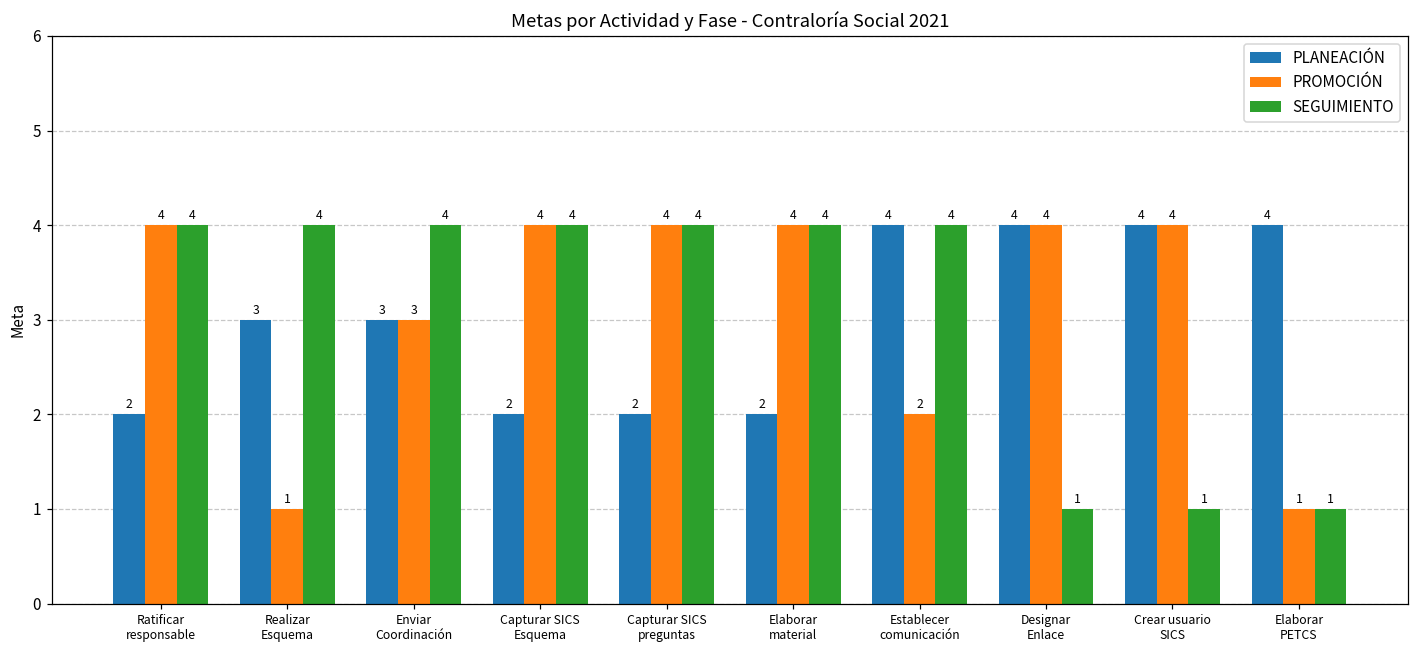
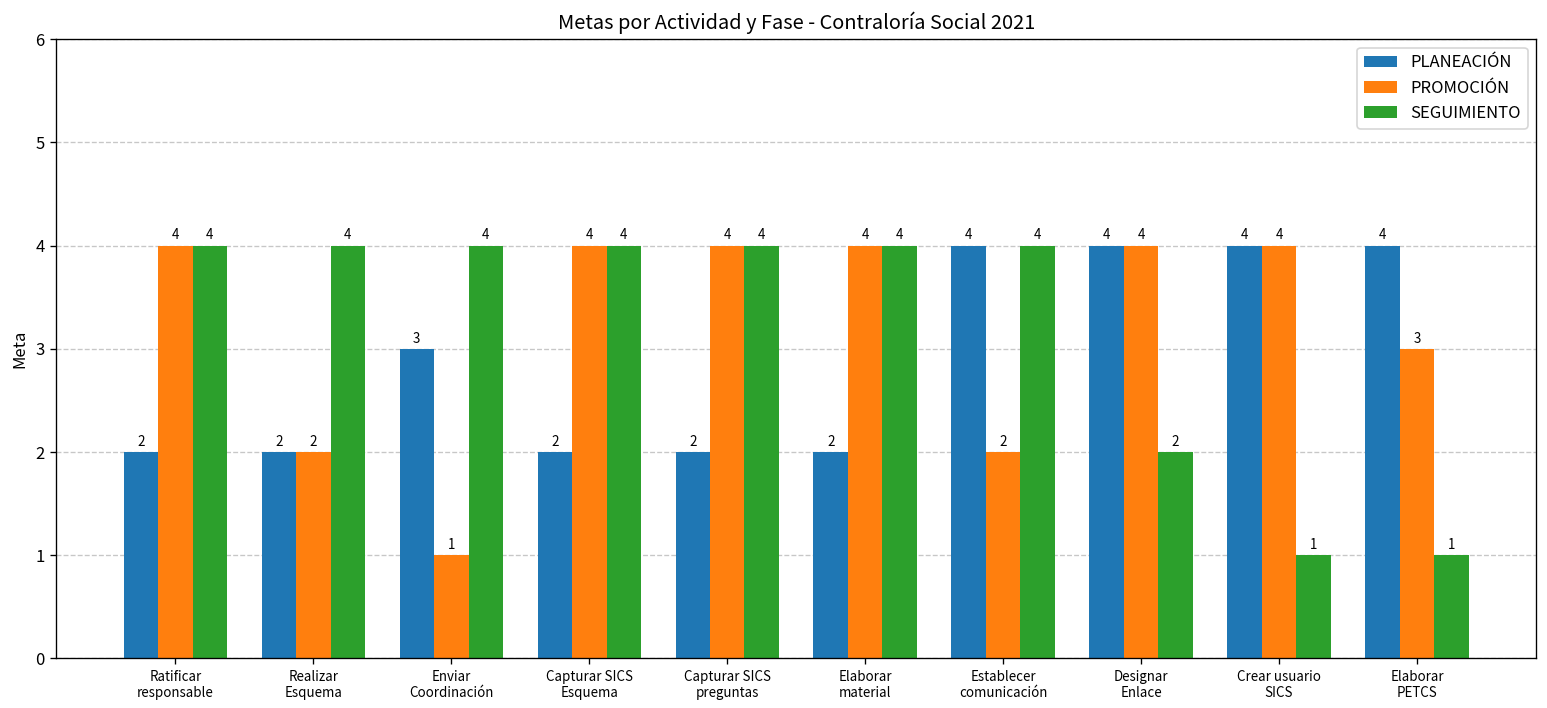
  {
    "PLANEACIÓN": {
      "Ratificar responsable": 2,
-     "Realizar Esquema": 3,
+     "Realizar Esquema": 2,
      "Enviar Coordinación": 3,
      "Capturar SICS Esquema": 2,
      "Capturar SICS preguntas": 2,
      "Elaborar material": 2,
      "Establecer comunicación": 4,
      "Designar Enlace": 4,
      "Crear usuario SICS": 4,
      "Elaborar PETCS": 4
    },
    "PROMOCIÓN": {
      "Ratificar responsable": 4,
-     "Realizar Esquema": 1,
-     "Enviar Coordinación": 3,
+     "Realizar Esquema": 2,
+     "Enviar Coordinación": 1,
      "Capturar SICS Esquema": 4,
      "Capturar SICS preguntas": 4,
      "Elaborar material": 4,
      "Establecer comunicación": 2,
      "Designar Enlace": 4,
      "Crear usuario SICS": 4,
-     "Elaborar PETCS": 1
+     "Elaborar PETCS": 3
    },
    "SEGUIMIENTO": {
      "Ratificar responsable": 4,
      "Realizar Esquema": 4,
      "Enviar Coordinación": 4,
      "Capturar SICS Esquema": 4,
      "Capturar SICS preguntas": 4,
      "Elaborar material": 4,
      "Establecer comunicación": 4,
-     "Designar Enlace": 1,
+     "Designar Enlace": 2,
      "Crear usuario SICS": 1,
      "Elaborar PETCS": 1
    }
  }
